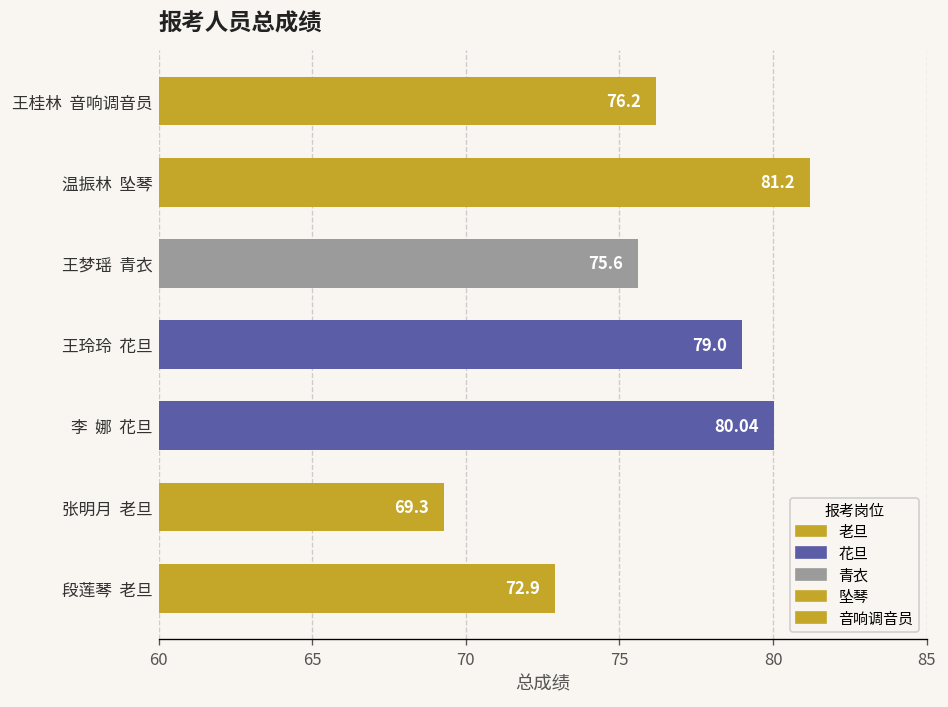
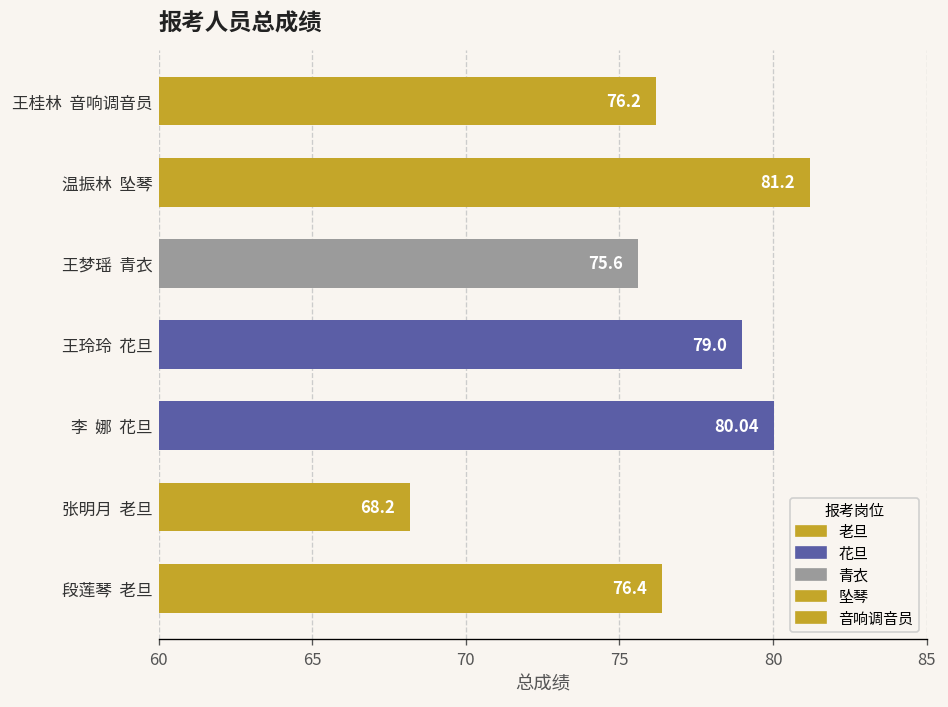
  {
    "王桂林 音响调音员": 76.2,
    "温振林 坠琴": 81.2,
    "王梦瑶 青衣": 75.6,
    "王玲玲 花旦": 79.0,
    "李 娜 花旦": 80.04,
-   "张明月 老旦": 69.3,
-   "段莲琴 老旦": 72.9
+   "张明月 老旦": 68.2,
+   "段莲琴 老旦": 76.4
  }
